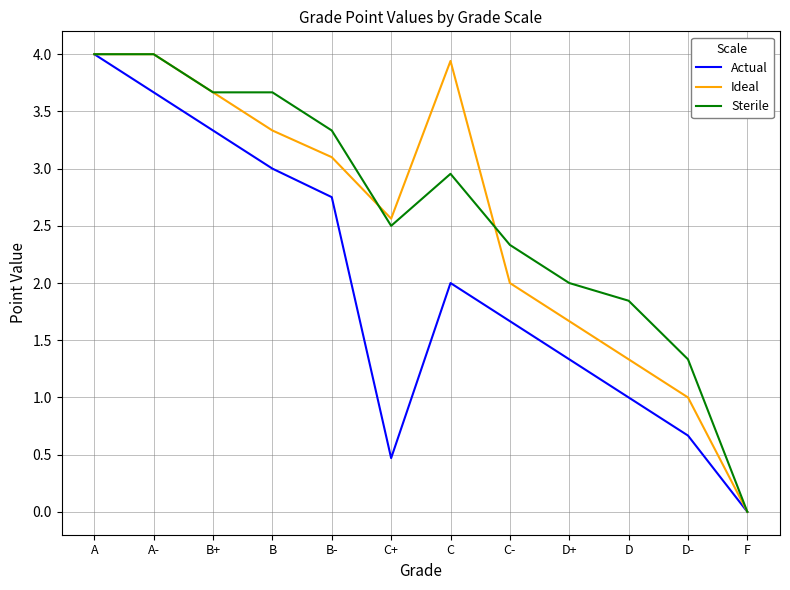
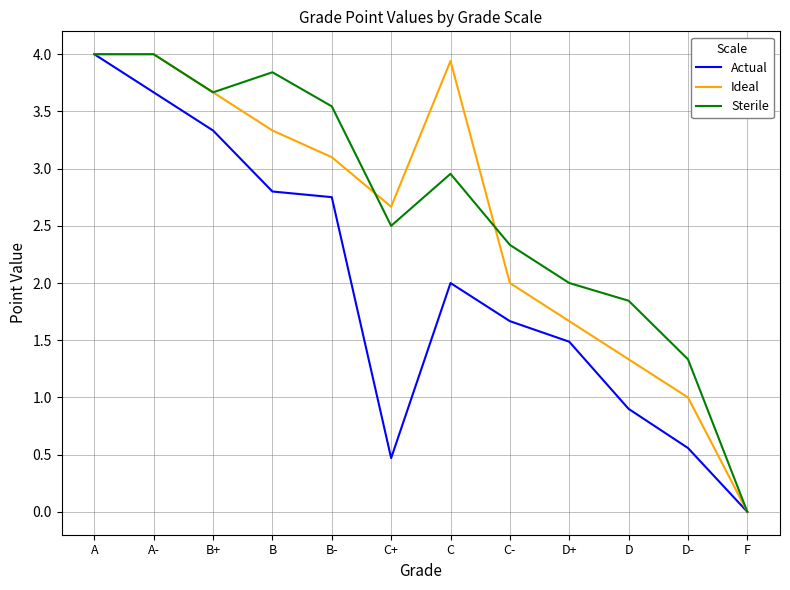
  {
    "Actual": {
      "A-": 3.67,
      "B+": 3.33,
-     "B": 3.0,
+     "B": 2.8,
      "B-": 2.75,
      "C+": 0.47,
      "C": 2.00,
      "C-": 1.67,
-     "D+": 1.33,
-     "D": 1.0,
-     "D-": 0.67
+     "D+": 1.49,
+     "D": 0.9,
+     "D-": 0.56
    },
    "Ideal": {
      "B": 3.33,
      "B-": 3.10,
-     "C+": 2.56,
+     "C+": 2.67,
      "C": 3.94,
      "C-": 2.00,
      "D+": 1.67,
      "D": 1.33,
      "D-": 1.00
    },
    "Sterile": {
-     "B": 3.67,
-     "B-": 3.33,
+     "B": 3.84,
+     "B-": 3.54,
      "C+": 2.50,
      "C": 2.95,
      "C-": 2.33,
      "D+": 2.00,
      "D": 1.85,
      "D-": 1.33
    }
  }
